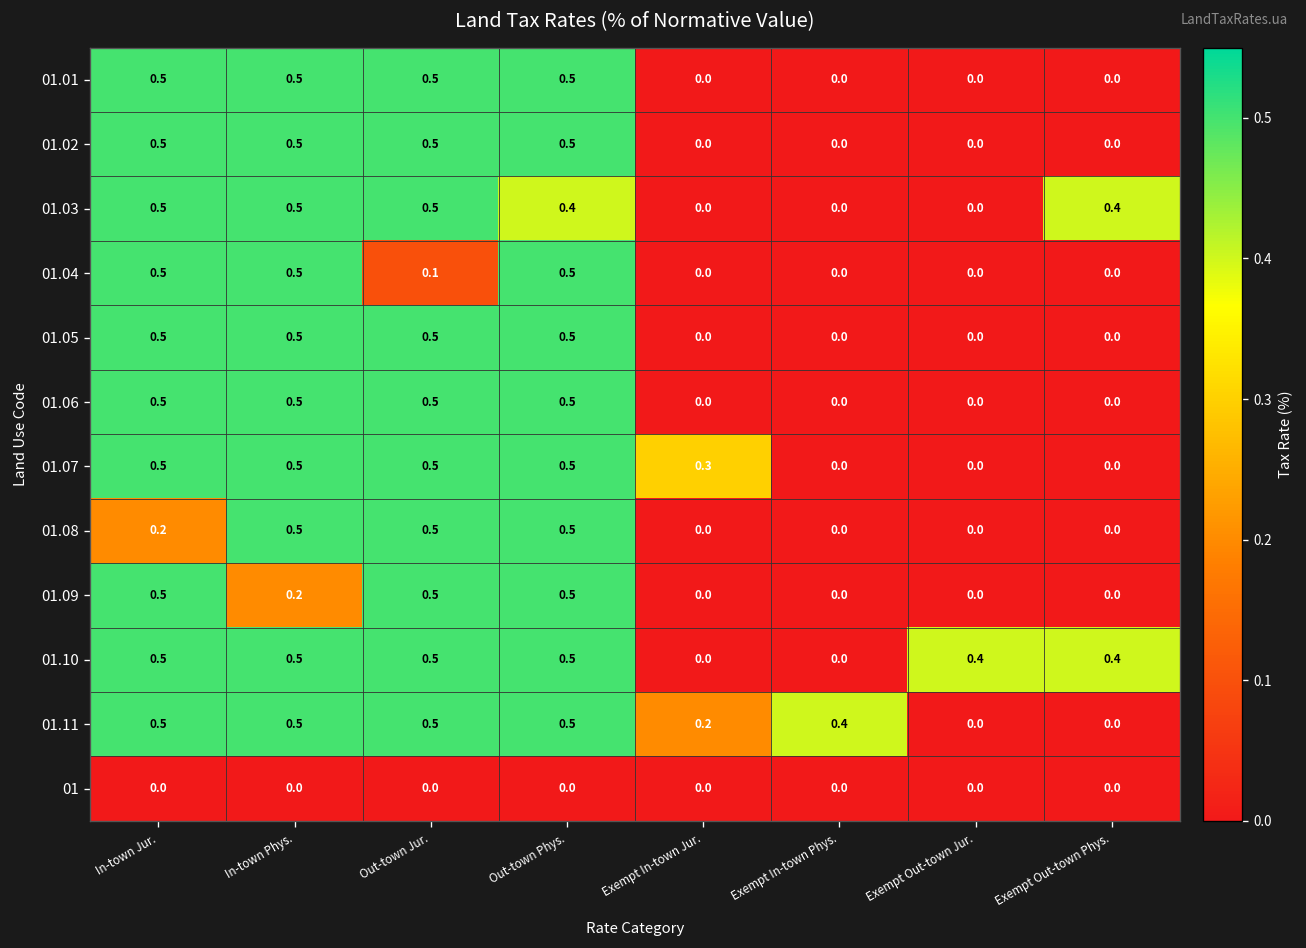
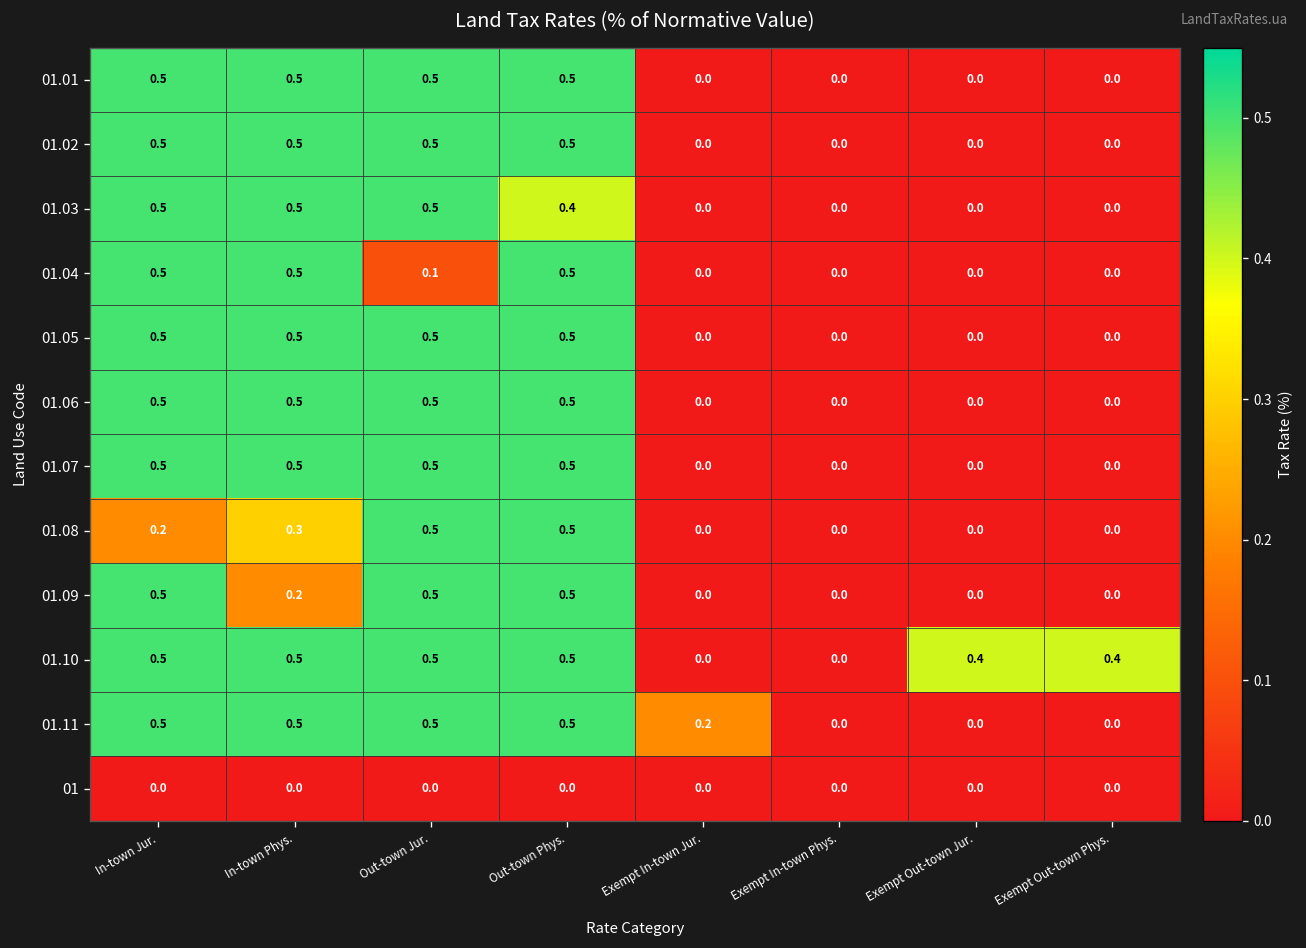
  {
    "01.01": {
      "In-town Jur.": 0.5,
      "In-town Phys.": 0.5,
      "Out-town Jur.": 0.5,
      "Out-town Phys.": 0.5,
      "Exempt In-town Jur.": 0.0,
      "Exempt In-town Phys.": 0.0,
      "Exempt Out-town Jur.": 0.0,
      "Exempt Out-town Phys.": 0.0
    },
    "01.02": {
      "In-town Jur.": 0.5,
      "In-town Phys.": 0.5,
      "Out-town Jur.": 0.5,
      "Out-town Phys.": 0.5,
      "Exempt In-town Jur.": 0.0,
      "Exempt In-town Phys.": 0.0,
      "Exempt Out-town Jur.": 0.0,
      "Exempt Out-town Phys.": 0.0
    },
    "01.03": {
      "In-town Jur.": 0.5,
      "In-town Phys.": 0.5,
      "Out-town Jur.": 0.5,
      "Out-town Phys.": 0.4,
      "Exempt In-town Jur.": 0.0,
      "Exempt In-town Phys.": 0.0,
      "Exempt Out-town Jur.": 0.0,
-     "Exempt Out-town Phys.": 0.4
+     "Exempt Out-town Phys.": 0.0
    },
    "01.04": {
      "In-town Jur.": 0.5,
      "In-town Phys.": 0.5,
      "Out-town Jur.": 0.1,
      "Out-town Phys.": 0.5,
      "Exempt In-town Jur.": 0.0,
      "Exempt In-town Phys.": 0.0,
      "Exempt Out-town Jur.": 0.0,
      "Exempt Out-town Phys.": 0.0
    },
    "01.05": {
      "In-town Jur.": 0.5,
      "In-town Phys.": 0.5,
      "Out-town Jur.": 0.5,
      "Out-town Phys.": 0.5,
      "Exempt In-town Jur.": 0.0,
      "Exempt In-town Phys.": 0.0,
      "Exempt Out-town Jur.": 0.0,
      "Exempt Out-town Phys.": 0.0
    },
    "01.06": {
      "In-town Jur.": 0.5,
      "In-town Phys.": 0.5,
      "Out-town Jur.": 0.5,
      "Out-town Phys.": 0.5,
      "Exempt In-town Jur.": 0.0,
      "Exempt In-town Phys.": 0.0,
      "Exempt Out-town Jur.": 0.0,
      "Exempt Out-town Phys.": 0.0
    },
    "01.07": {
      "In-town Jur.": 0.5,
      "In-town Phys.": 0.5,
      "Out-town Jur.": 0.5,
      "Out-town Phys.": 0.5,
-     "Exempt In-town Jur.": 0.3,
+     "Exempt In-town Jur.": 0.0,
      "Exempt In-town Phys.": 0.0,
      "Exempt Out-town Jur.": 0.0,
      "Exempt Out-town Phys.": 0.0
    },
    "01.08": {
      "In-town Jur.": 0.2,
-     "In-town Phys.": 0.5,
+     "In-town Phys.": 0.3,
      "Out-town Jur.": 0.5,
      "Out-town Phys.": 0.5,
      "Exempt In-town Jur.": 0.0,
      "Exempt In-town Phys.": 0.0,
      "Exempt Out-town Jur.": 0.0,
      "Exempt Out-town Phys.": 0.0
    },
    "01.09": {
      "In-town Jur.": 0.5,
      "In-town Phys.": 0.2,
      "Out-town Jur.": 0.5,
      "Out-town Phys.": 0.5,
      "Exempt In-town Jur.": 0.0,
      "Exempt In-town Phys.": 0.0,
      "Exempt Out-town Jur.": 0.0,
      "Exempt Out-town Phys.": 0.0
    },
    "01.10": {
      "In-town Jur.": 0.5,
      "In-town Phys.": 0.5,
      "Out-town Jur.": 0.5,
      "Out-town Phys.": 0.5,
      "Exempt In-town Jur.": 0.0,
      "Exempt In-town Phys.": 0.0,
      "Exempt Out-town Jur.": 0.4,
      "Exempt Out-town Phys.": 0.4
    },
    "01.11": {
      "In-town Jur.": 0.5,
      "In-town Phys.": 0.5,
      "Out-town Jur.": 0.5,
      "Out-town Phys.": 0.5,
      "Exempt In-town Jur.": 0.2,
-     "Exempt In-town Phys.": 0.4,
+     "Exempt In-town Phys.": 0.0,
      "Exempt Out-town Jur.": 0.0,
      "Exempt Out-town Phys.": 0.0
    },
    "01": {
      "In-town Jur.": 0.0,
      "In-town Phys.": 0.0,
      "Out-town Jur.": 0.0,
      "Out-town Phys.": 0.0,
      "Exempt In-town Jur.": 0.0,
      "Exempt In-town Phys.": 0.0,
      "Exempt Out-town Jur.": 0.0,
      "Exempt Out-town Phys.": 0.0
    }
  }
